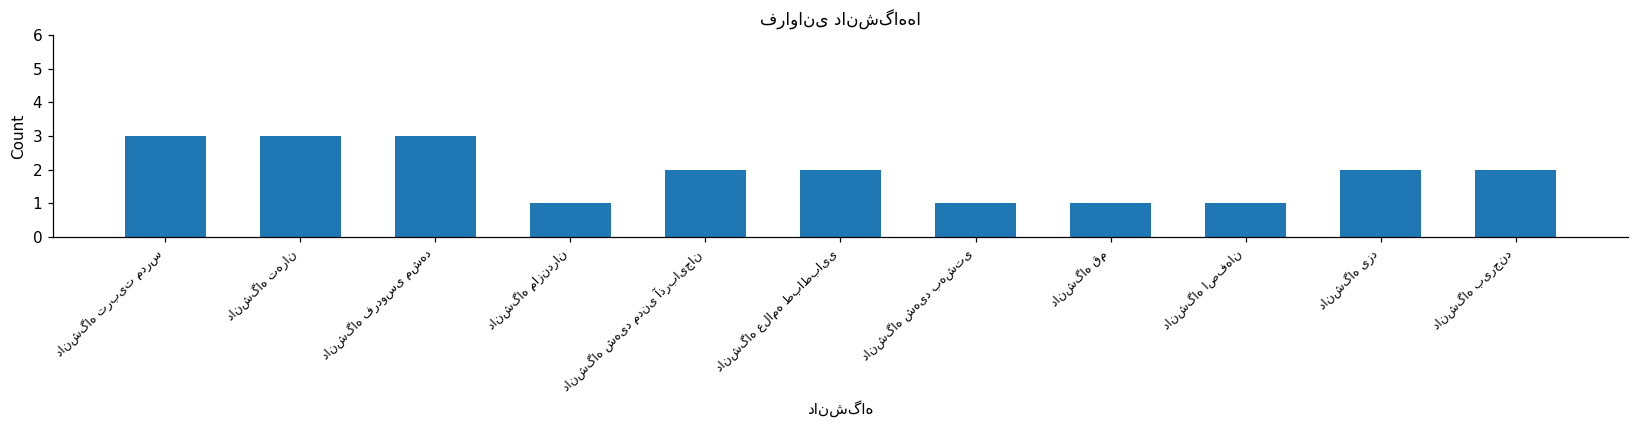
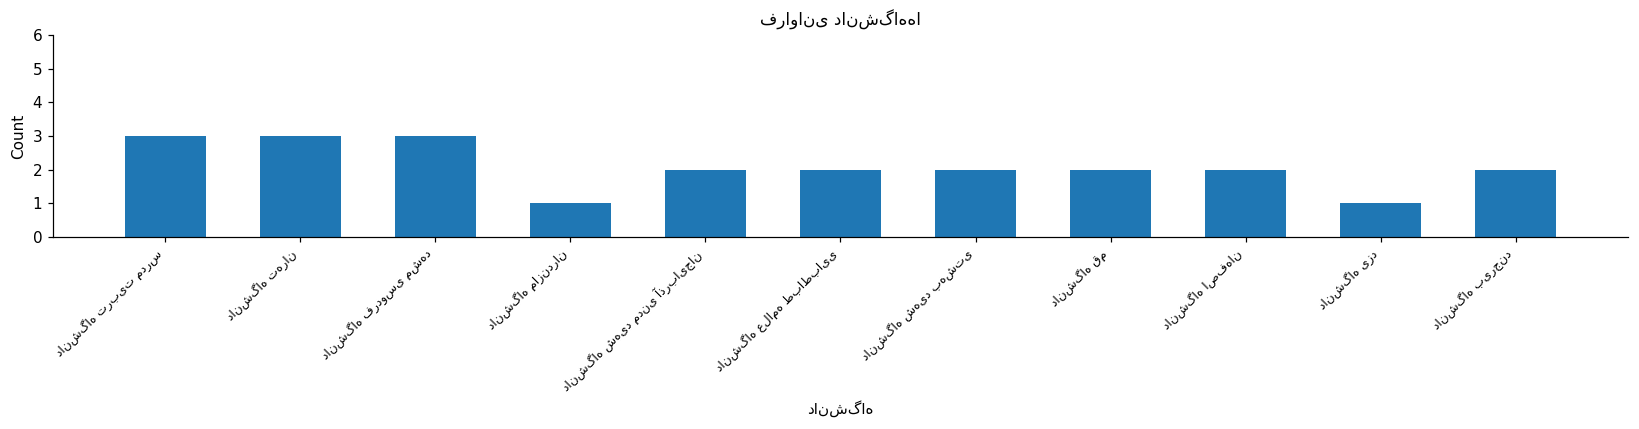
  {
    "دانشگاه تربیت مدرس": 3,
    "دانشگاه تهران": 3,
    "دانشگاه فردوسی مشهد": 3,
    "دانشگاه مازندران": 1,
    "دانشگاه شهید مدنی آذربایجان": 2,
    "دانشگاه علامه طباطبایی": 2,
-   "دانشگاه شهید بهشتی": 1,
-   "دانشگاه قم": 1,
-   "دانشگاه اصفهان": 1,
-   "دانشگاه یزد": 2,
+   "دانشگاه شهید بهشتی": 2,
+   "دانشگاه قم": 2,
+   "دانشگاه اصفهان": 2,
+   "دانشگاه یزد": 1,
    "دانشگاه بیرجند": 2
  }
